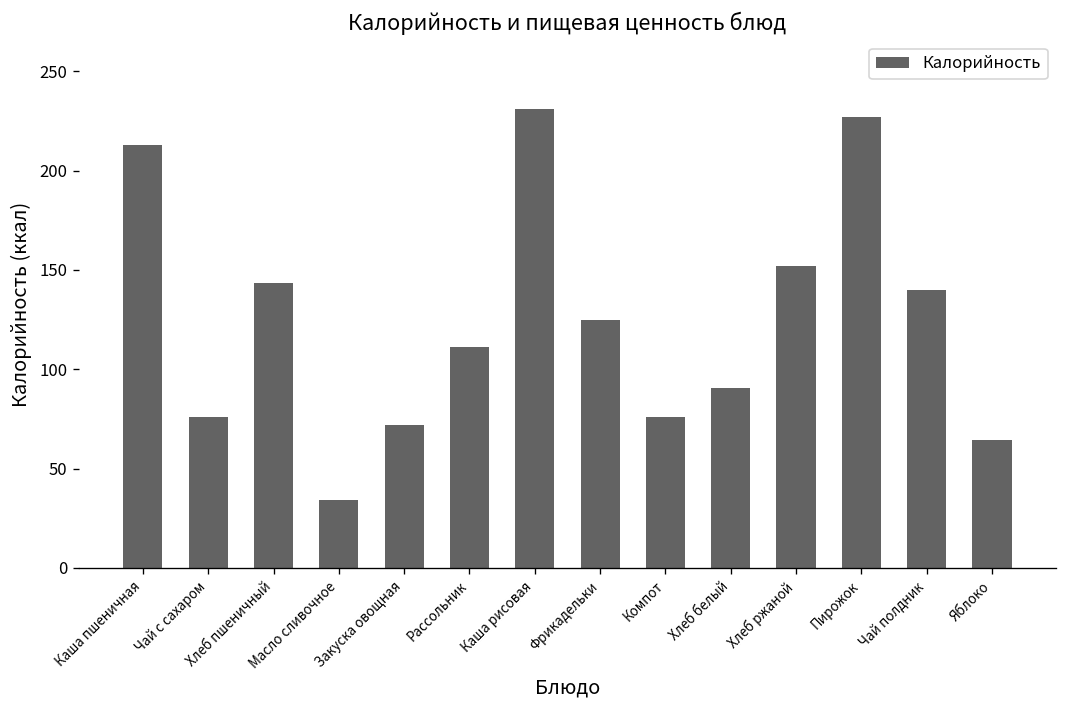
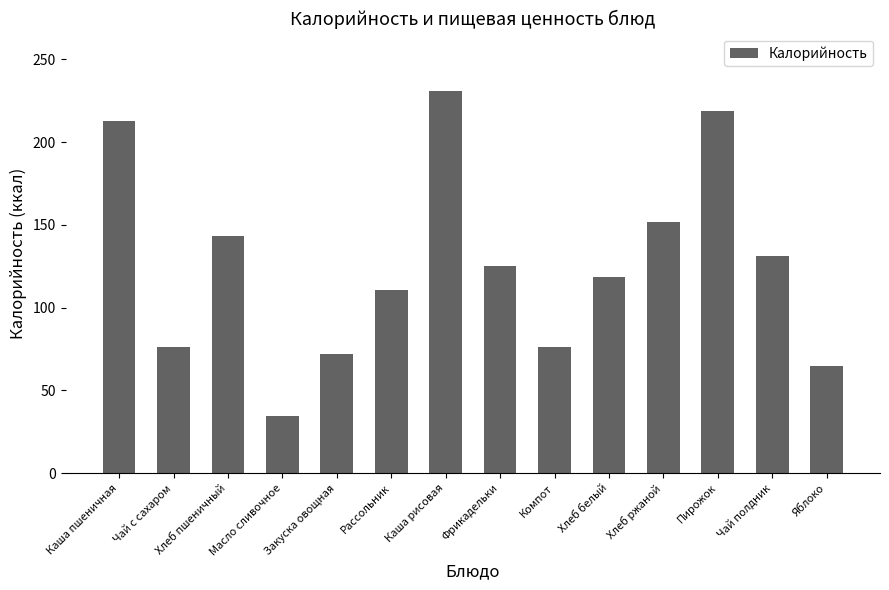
  {
    "Каша пшеничная": 213,
    "Чай с сахаром": 76,
    "Хлеб пшеничный": 143,
    "Масло сливочное": 34,
    "Закуска овощная": 72,
    "Рассольник": 111,
    "Каша рисовая": 231,
    "Фрикадельки": 125,
    "Компот": 76,
-   "Хлеб белый": 91,
+   "Хлеб белый": 118,
    "Хлеб ржаной": 152,
-   "Пирожок": 227,
-   "Чай полдник": 140,
+   "Пирожок": 219,
+   "Чай полдник": 131,
    "Яблоко": 65
  }
